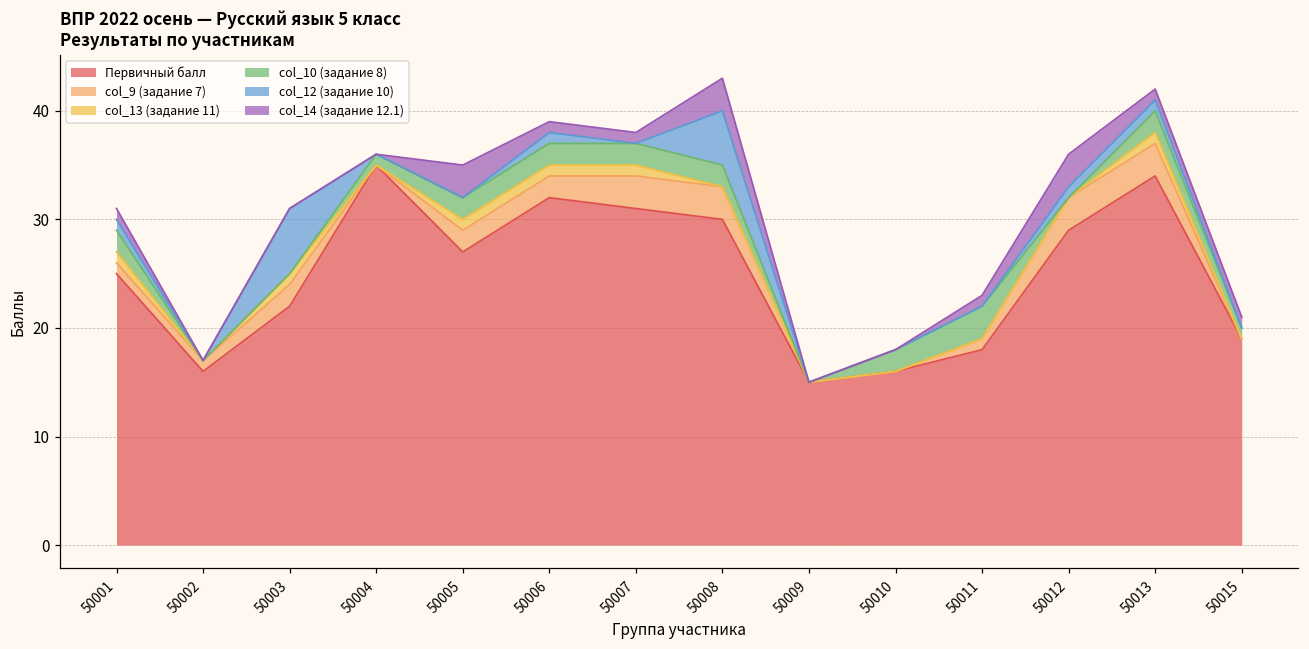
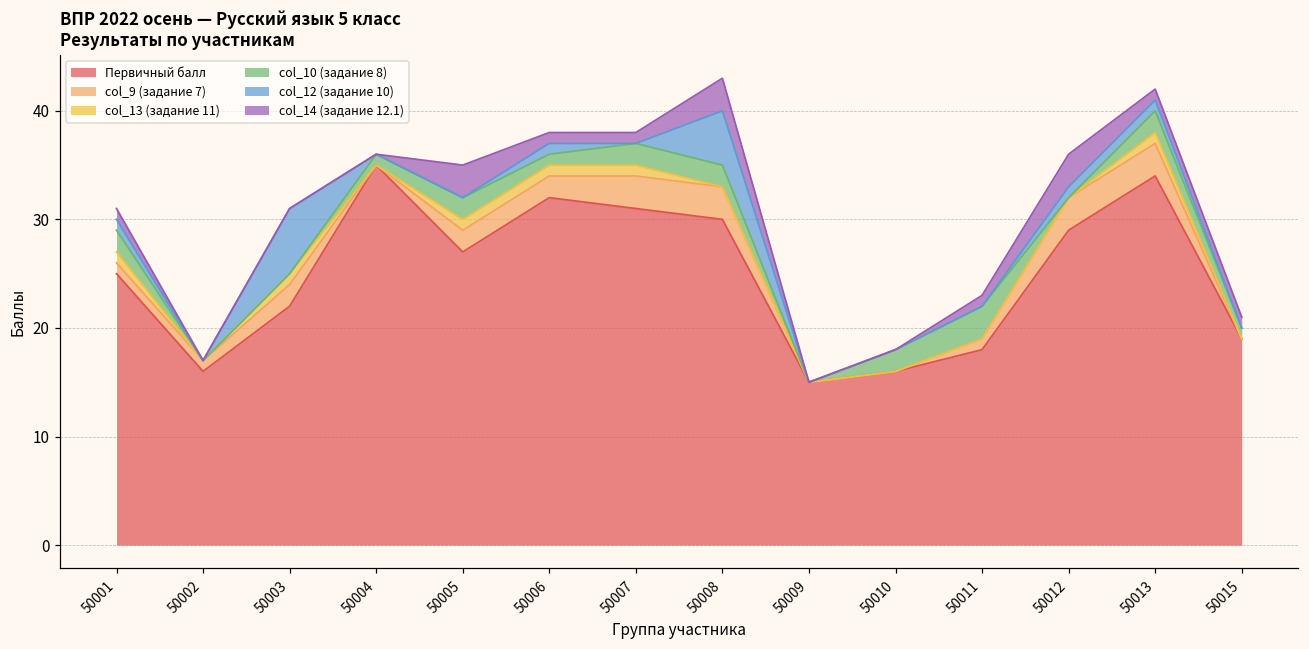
  {
    "Первичный балл": {
      "50001": 25,
      "50002": 16,
      "50003": 22,
      "50005": 27,
      "50006": 32,
      "50007": 31,
      "50008": 30,
      "50011": 18,
      "50012": 29,
      "50013": 34
    },
    "col_10 (задание 8)": {
      "50001": 2,
-     "50006": 2,
+     "50006": 1,
      "50008": 2,
      "50013": 2
    },
    "col_12 (задание 10)": {
      "50001": 1,
      "50006": 1,
      "50008": 5,
      "50012": 1,
      "50013": 1
    },
    "col_14 (задание 12.1)": {
      "50001": 1,
      "50005": 3,
      "50006": 1,
      "50007": 1,
      "50008": 3,
      "50011": 1,
      "50012": 3,
      "50013": 1,
      "50015": 1
    }
  }
